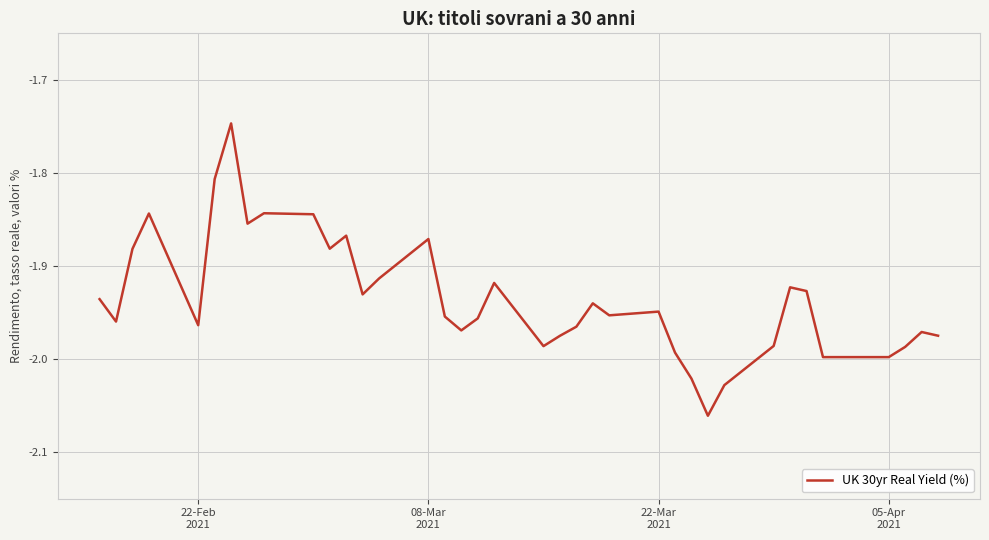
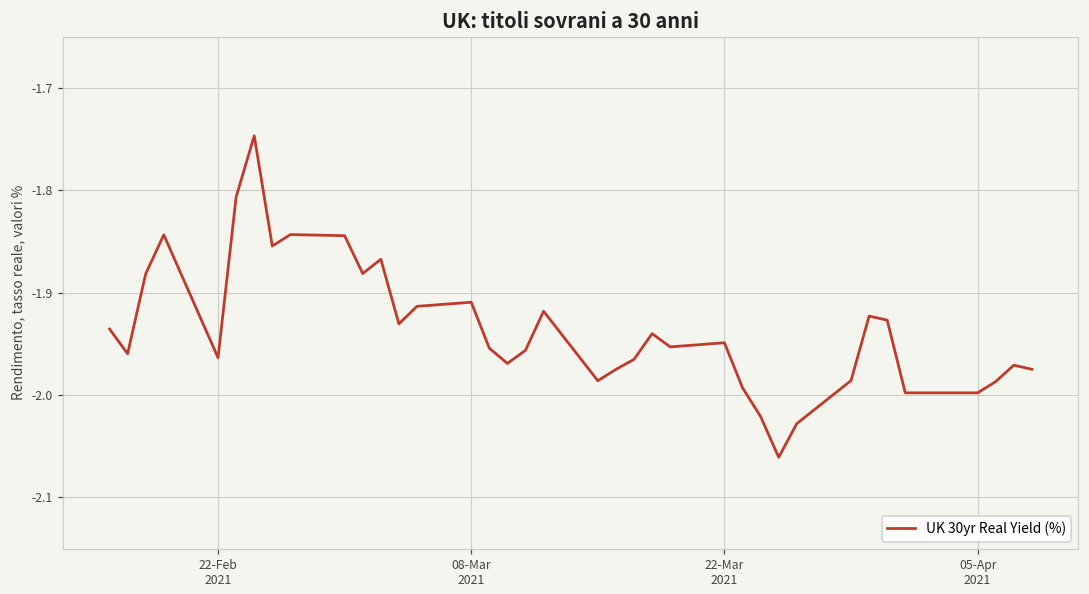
  {
    "22-Feb 2021": -1.96,
-   "08-Mar 2021": -1.87,
+   "08-Mar 2021": -1.91,
    "22-Mar 2021": -1.95,
    "05-Apr 2021": -2.00
  }
